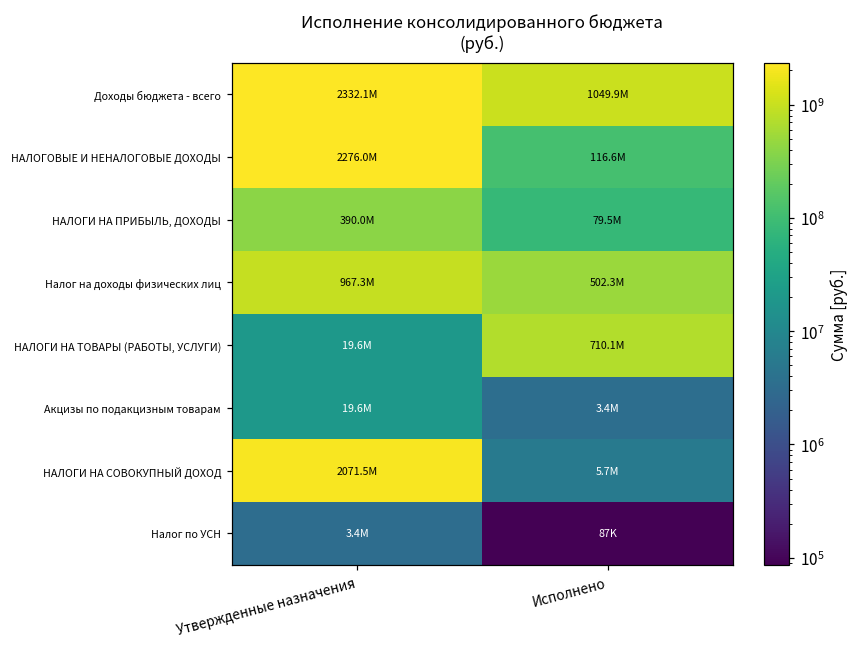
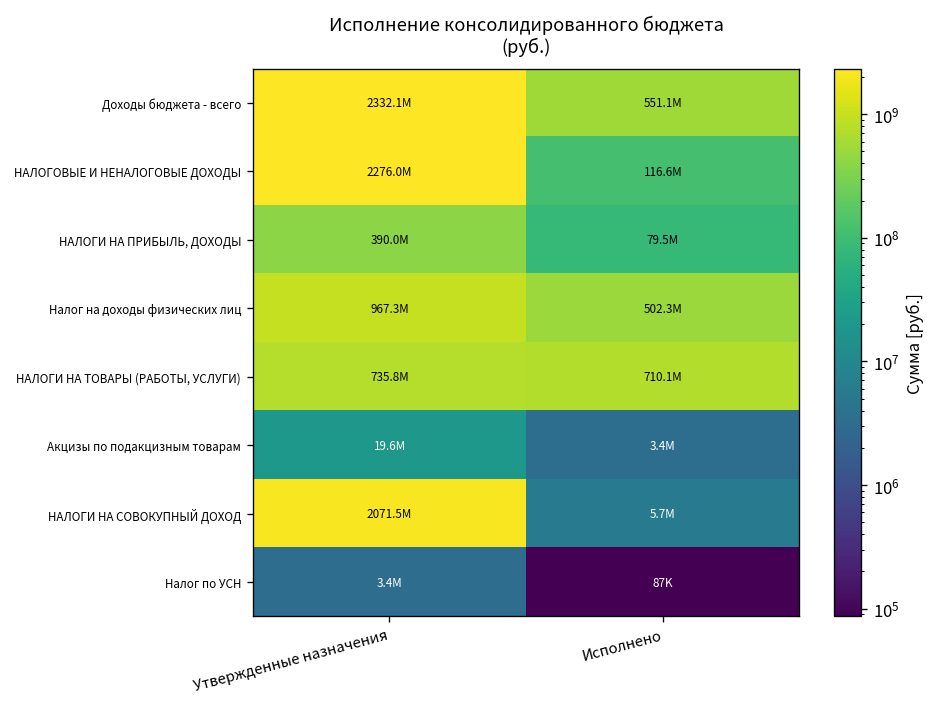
  {
    "Доходы бюджета - всего": {
      "Утвержденные назначения": "2332.1M",
-     "Исполнено": "1049.9M"
+     "Исполнено": "551.1M"
    },
    "НАЛОГОВЫЕ И НЕНАЛОГОВЫЕ ДОХОДЫ": {
      "Утвержденные назначения": "2276.0M",
      "Исполнено": "116.6M"
    },
    "НАЛОГИ НА ПРИБЫЛЬ, ДОХОДЫ": {
      "Утвержденные назначения": "390.0M",
      "Исполнено": "79.5M"
    },
    "Налог на доходы физических лиц": {
      "Утвержденные назначения": "967.3M",
      "Исполнено": "502.3M"
    },
    "НАЛОГИ НА ТОВАРЫ (РАБОТЫ, УСЛУГИ)": {
-     "Утвержденные назначения": "19.6M",
+     "Утвержденные назначения": "735.8M",
      "Исполнено": "710.1M"
    },
    "Акцизы по подакцизным товарам": {
      "Утвержденные назначения": "19.6M",
      "Исполнено": "3.4M"
    },
    "НАЛОГИ НА СОВОКУПНЫЙ ДОХОД": {
      "Утвержденные назначения": "2071.5M",
      "Исполнено": "5.7M"
    },
    "Налог по УСН": {
      "Утвержденные назначения": "3.4M",
      "Исполнено": "87K"
    }
  }
